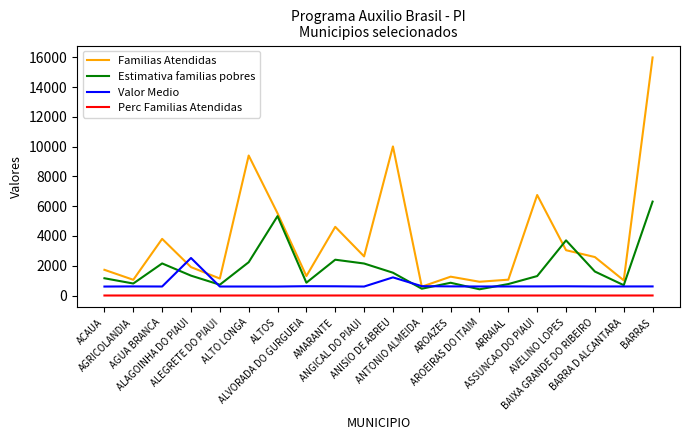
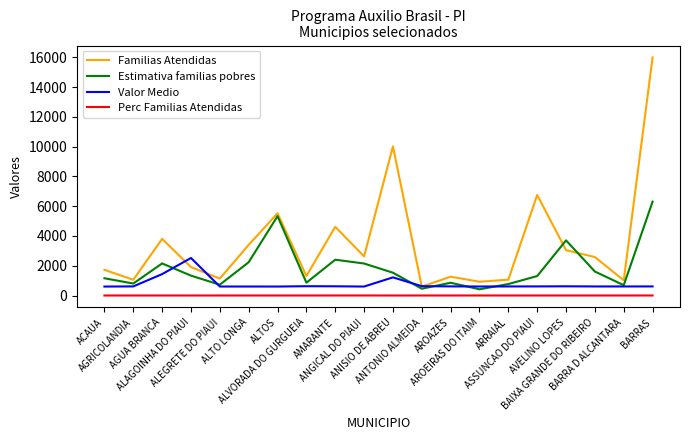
  {
    "Familias Atendidas": {
      "ACAUA": 1700,
      "AGRICOLANDIA": 1100,
      "AGUA BRANCA": 3800,
      "ALAGOINHA DO PIAUI": 1900,
      "ALEGRETE DO PIAUI": 1100,
-     "ALTO LONGA": 9400,
+     "ALTO LONGA": 3400,
      "ALTOS": 5500,
      "ALVORADA DO GURGUEIA": 1300,
      "AMARANTE": 4600,
      "ANGICAL DO PIAUI": 2600,
      "ANISIO DE ABREU": 10000,
      "AROAZES": 1300,
      "AROEIRAS DO ITAIM": 900,
      "ARRAIAL": 1100,
      "ASSUNCAO DO PIAUI": 6800,
      "AVELINO LOPES": 3000,
      "BAIXA GRANDE DO RIBEIRO": 2600,
      "BARRA D ALCANTARA": 1000,
      "BARRAS": 16000
    },
    "Estimativa familias pobres": {
      "ACAUA": 1200,
      "AGRICOLANDIA": 800,
      "AGUA BRANCA": 2200,
      "ALAGOINHA DO PIAUI": 1300,
      "ALTO LONGA": 2200,
      "ALTOS": 5300,
      "ALVORADA DO GURGUEIA": 900,
      "AMARANTE": 2400,
      "ANGICAL DO PIAUI": 2200,
      "ANISIO DE ABREU": 1500,
      "AROAZES": 900,
      "AROEIRAS DO ITAIM": 400,
      "ASSUNCAO DO PIAUI": 1300,
      "AVELINO LOPES": 3700,
      "BAIXA GRANDE DO RIBEIRO": 1600,
      "BARRAS": 6300
    },
    "Valor Medio": {
      "ACAUA": 600,
      "AGRICOLANDIA": 600,
-     "AGUA BRANCA": 600,
+     "AGUA BRANCA": 1400,
      "ALAGOINHA DO PIAUI": 2500,
      "ALTO LONGA": 600,
      "ALTOS": 600,
      "ALVORADA DO GURGUEIA": 600,
      "AMARANTE": 600,
      "ANGICAL DO PIAUI": 600,
      "ANISIO DE ABREU": 1200,
      "AROAZES": 600,
      "AROEIRAS DO ITAIM": 600,
      "ASSUNCAO DO PIAUI": 600,
      "AVELINO LOPES": 600,
      "BAIXA GRANDE DO RIBEIRO": 600,
      "BARRAS": 600
    },
    "Perc Familias Atendidas": {
      "ACAUA": 0,
      "AGRICOLANDIA": 0,
      "AGUA BRANCA": 0,
      "ALAGOINHA DO PIAUI": 0,
      "ALEGRETE DO PIAUI": 0,
      "ALTO LONGA": 0,
      "ALTOS": 0,
      "ALVORADA DO GURGUEIA": 0,
      "AMARANTE": 0,
      "ANGICAL DO PIAUI": 0,
      "ANISIO DE ABREU": 0,
      "ANTONIO ALMEIDA": 0,
      "AROAZES": 0,
      "AROEIRAS DO ITAIM": 0,
      "ARRAIAL": 0,
      "ASSUNCAO DO PIAUI": 0,
      "AVELINO LOPES": 0,
      "BAIXA GRANDE DO RIBEIRO": 0,
      "BARRA D ALCANTARA": 0,
      "BARRAS": 0
    }
  }
